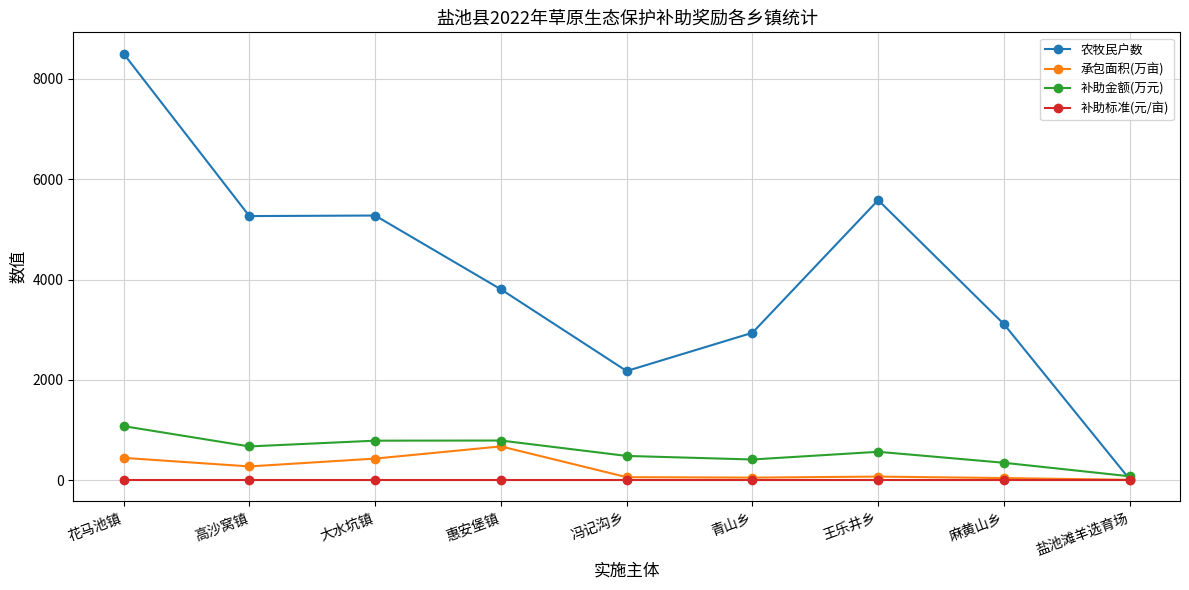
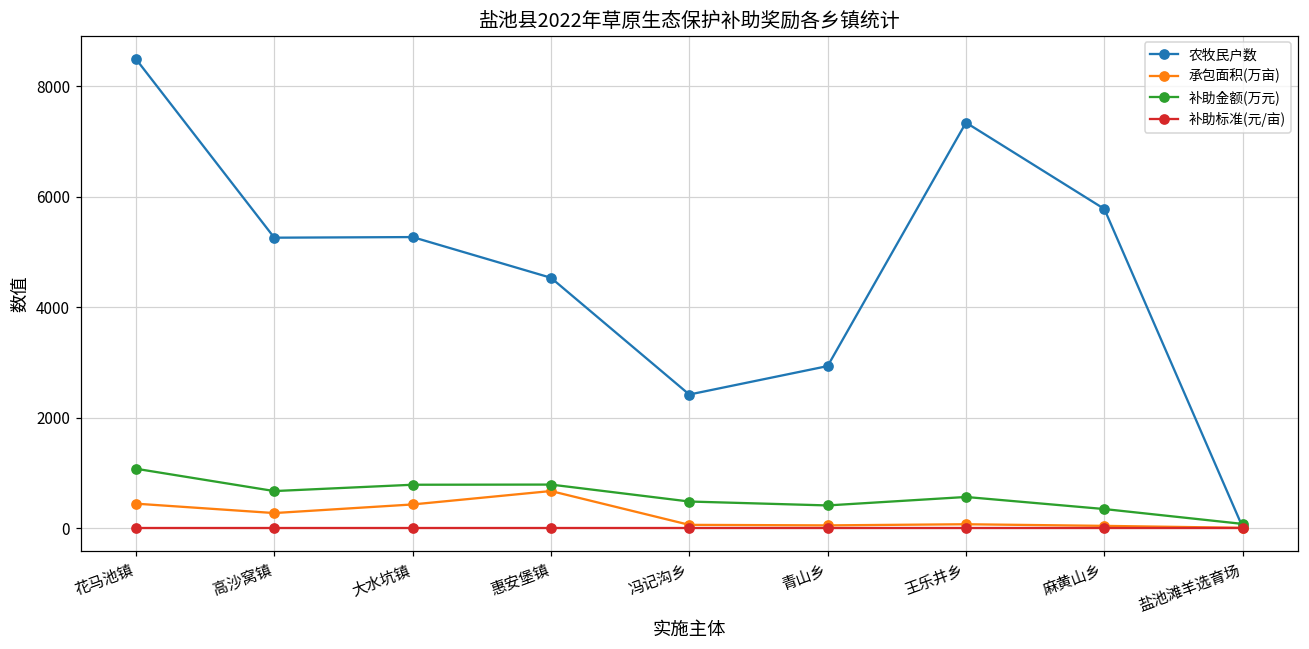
  {
    "农牧民户数": {
      "花马池镇": 8500,
      "高沙窝镇": 5300,
      "大水坑镇": 5300,
-     "惠安堡镇": 3800,
-     "冯记沟乡": 2200,
+     "惠安堡镇": 4500,
+     "冯记沟乡": 2400,
      "青山乡": 2900,
-     "王乐井乡": 5600,
-     "麻黄山乡": 3100
+     "王乐井乡": 7300,
+     "麻黄山乡": 5800
    },
    "承包面积(万亩)": {
      "花马池镇": 400,
      "高沙窝镇": 300,
      "大水坑镇": 400,
      "惠安堡镇": 700,
      "冯记沟乡": 100,
      "王乐井乡": 100
    },
    "补助金额(万元)": {
      "花马池镇": 1100,
      "高沙窝镇": 700,
      "大水坑镇": 800,
      "惠安堡镇": 800,
      "冯记沟乡": 500,
      "青山乡": 400,
      "王乐井乡": 600,
      "麻黄山乡": 400,
      "盐池滩羊选育场": 100
    },
    "补助标准(元/亩)": {
      "花马池镇": 0,
      "高沙窝镇": 0,
      "大水坑镇": 0,
      "惠安堡镇": 0,
      "冯记沟乡": 0,
      "王乐井乡": 0
    }
  }
